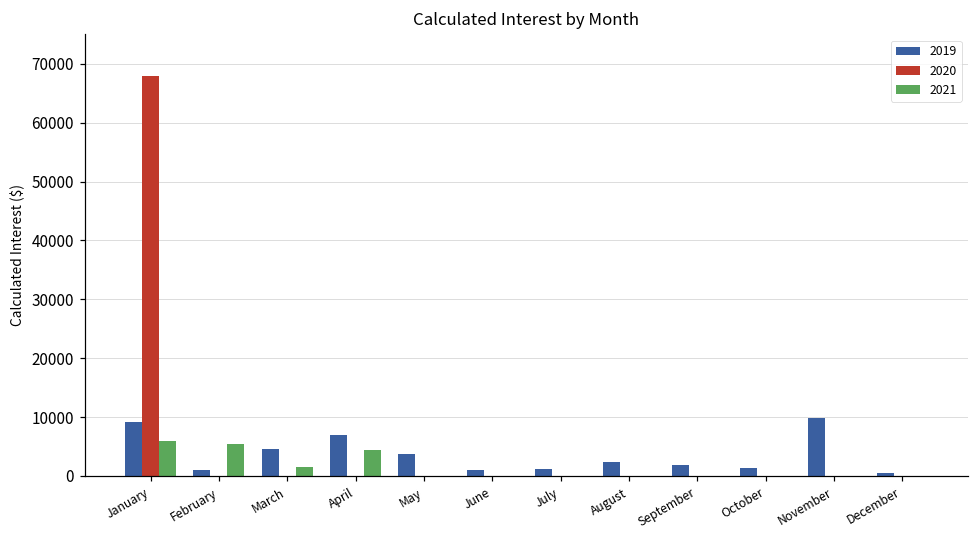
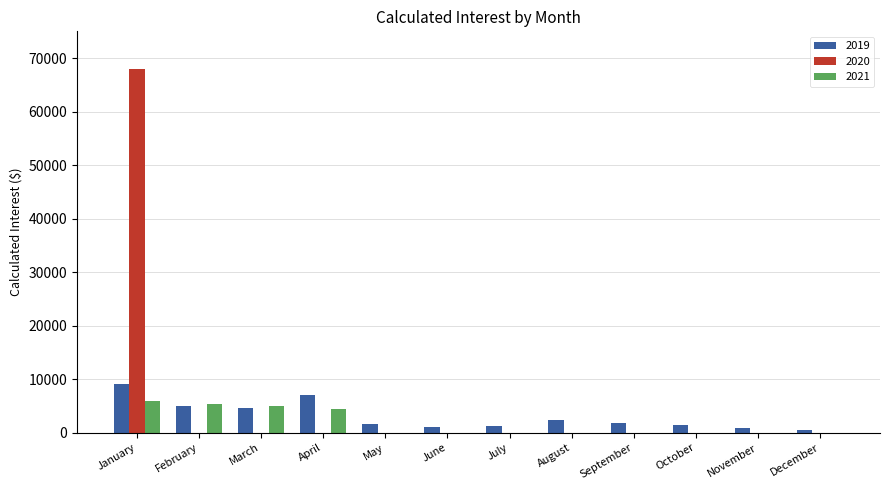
  {
    "2019": {
      "January": 9000,
-     "February": 1000,
+     "February": 5000,
      "March": 5000,
      "April": 7000,
-     "May": 4000,
+     "May": 2000,
      "June": 1000,
      "July": 1000,
      "August": 2000,
      "September": 2000,
      "October": 1000,
-     "November": 10000
+     "November": 1000
    },
    "2020": {
      "January": 68000,
      "February": 0,
      "March": 0,
      "April": 0,
      "May": 0,
      "June": 0,
      "July": 0,
      "August": 0,
      "September": 0,
      "October": 0,
      "November": 0,
      "December": 0
    },
    "2021": {
      "January": 6000,
      "February": 5000,
-     "March": 2000,
+     "March": 5000,
      "April": 4000,
      "May": 0,
      "June": 0,
      "July": 0,
      "August": 0,
      "September": 0,
      "October": 0,
      "November": 0,
      "December": 0
    }
  }
